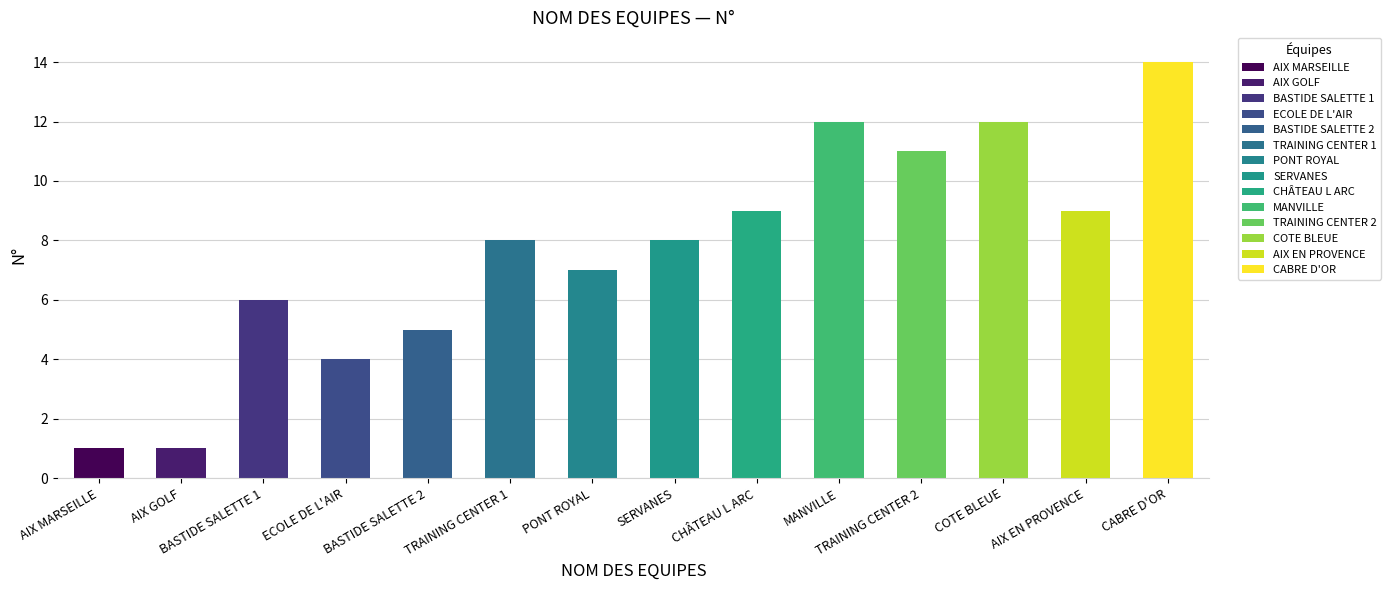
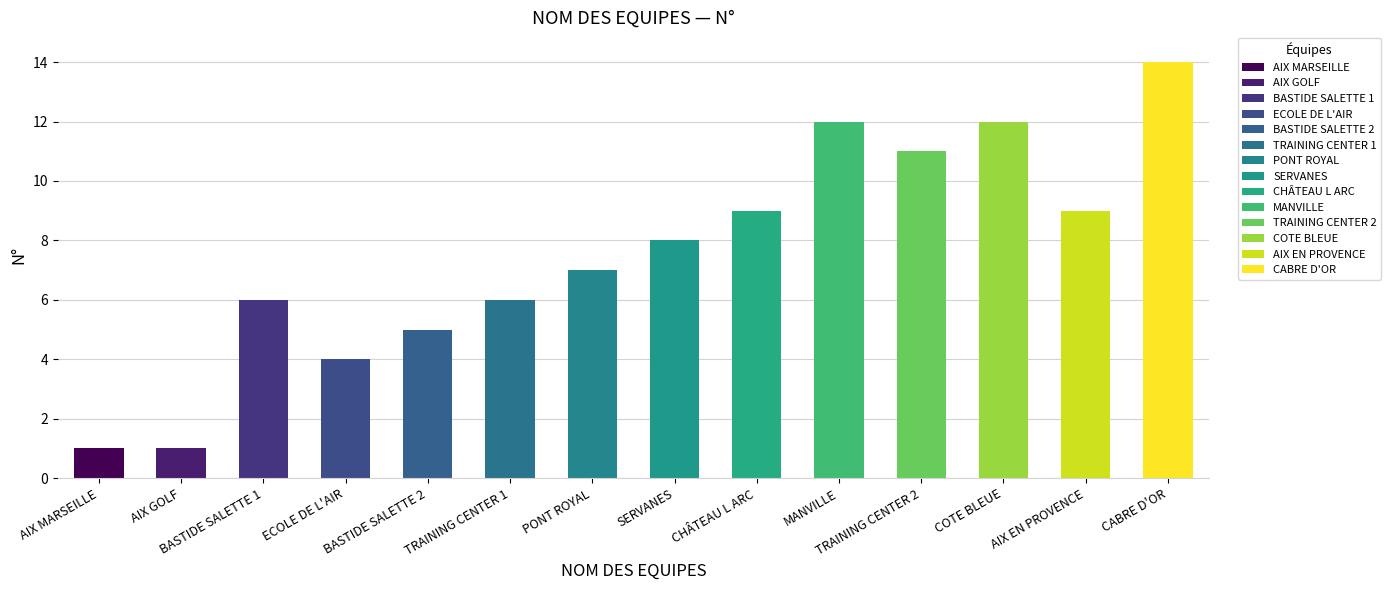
  {
    "AIX MARSEILLE": 1,
    "AIX GOLF": 1,
    "BASTIDE SALETTE 1": 6,
    "ECOLE DE L'AIR": 4,
    "BASTIDE SALETTE 2": 5,
-   "TRAINING CENTER 1": 8,
+   "TRAINING CENTER 1": 6,
    "PONT ROYAL": 7,
    "SERVANES": 8,
    "CHÂTEAU L ARC": 9,
    "MANVILLE": 12,
    "TRAINING CENTER 2": 11,
    "COTE BLEUE": 12,
    "AIX EN PROVENCE": 9,
    "CABRE D'OR": 14
  }
